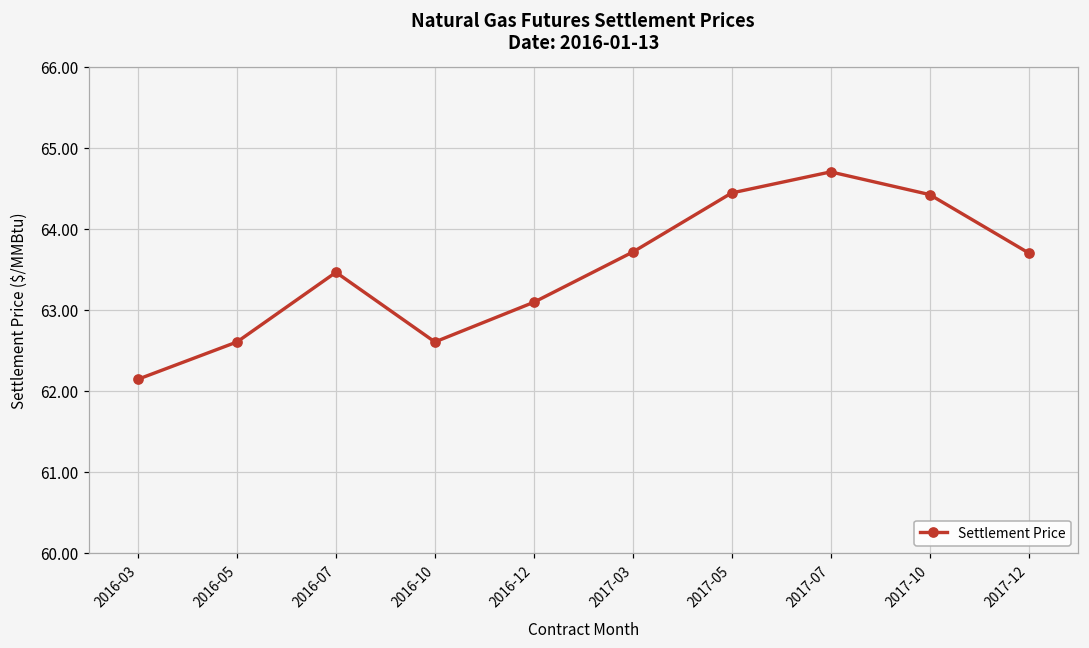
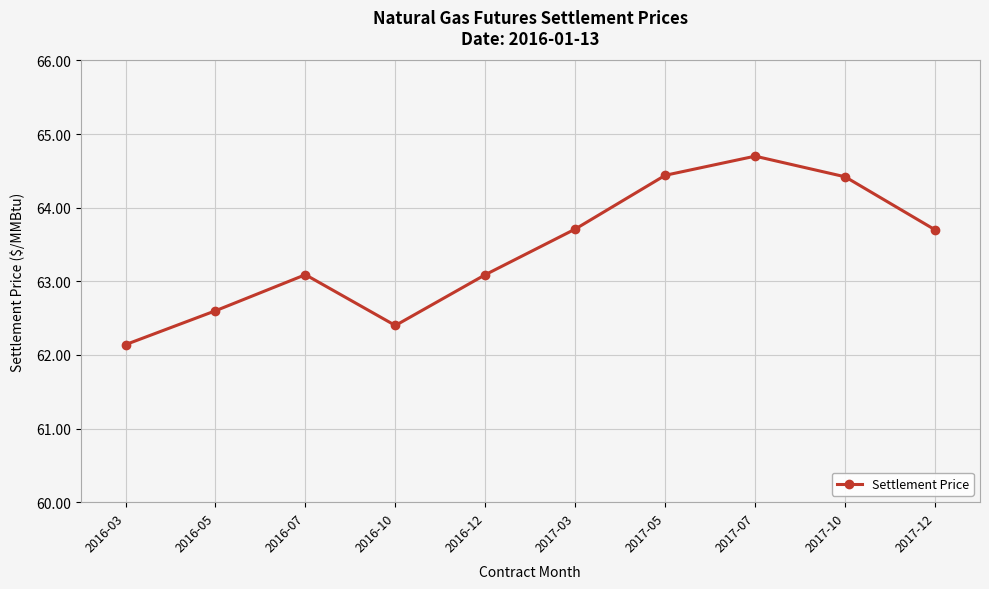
  {
    "2016-03": 62.1,
    "2016-05": 62.6,
-   "2016-07": 63.5,
-   "2016-10": 62.6,
+   "2016-07": 63.1,
+   "2016-10": 62.4,
    "2016-12": 63.1,
    "2017-03": 63.7,
    "2017-05": 64.4,
    "2017-07": 64.7,
    "2017-10": 64.4,
    "2017-12": 63.7
  }
